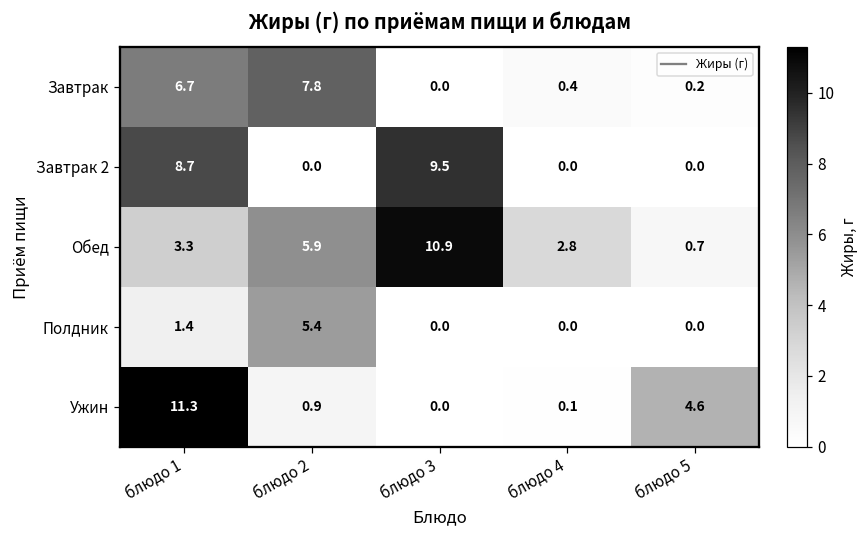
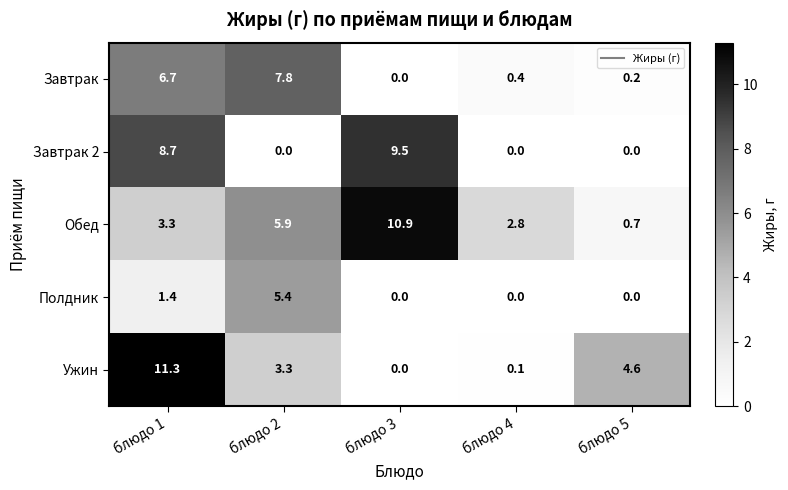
  {
    "Завтрак": {
      "блюдо 1": 6.7,
      "блюдо 2": 7.8,
      "блюдо 3": 0.0,
      "блюдо 4": 0.4,
      "блюдо 5": 0.2
    },
    "Завтрак 2": {
      "блюдо 1": 8.7,
      "блюдо 2": 0.0,
      "блюдо 3": 9.5,
      "блюдо 4": 0.0,
      "блюдо 5": 0.0
    },
    "Обед": {
      "блюдо 1": 3.3,
      "блюдо 2": 5.9,
      "блюдо 3": 10.9,
      "блюдо 4": 2.8,
      "блюдо 5": 0.7
    },
    "Полдник": {
      "блюдо 1": 1.4,
      "блюдо 2": 5.4,
      "блюдо 3": 0.0,
      "блюдо 4": 0.0,
      "блюдо 5": 0.0
    },
    "Ужин": {
      "блюдо 1": 11.3,
-     "блюдо 2": 0.9,
+     "блюдо 2": 3.3,
      "блюдо 3": 0.0,
      "блюдо 4": 0.1,
      "блюдо 5": 4.6
    }
  }
